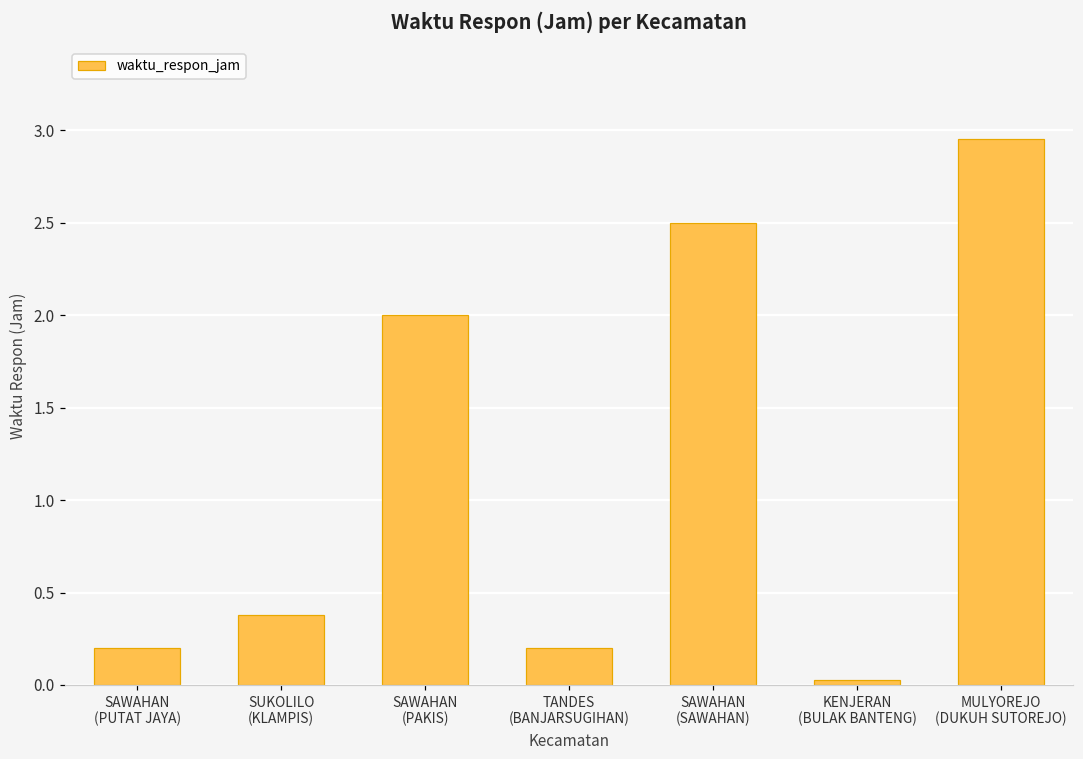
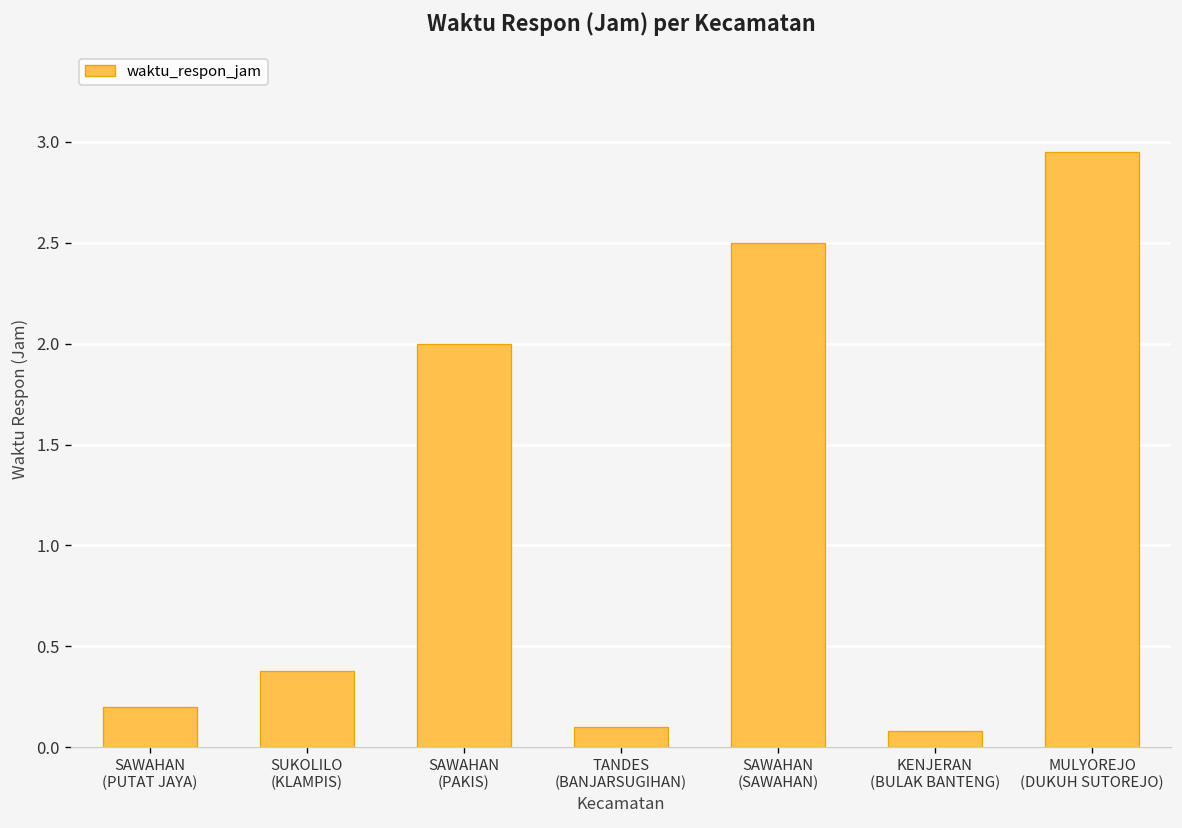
  {
    "SAWAHAN (PUTAT JAYA)": 0.20,
    "SUKOLILO (KLAMPIS)": 0.38,
    "SAWAHAN (PAKIS)": 2.00,
-   "TANDES (BANJARSUGIHAN)": 0.2,
+   "TANDES (BANJARSUGIHAN)": 0.1,
    "SAWAHAN (SAWAHAN)": 2.50,
-   "KENJERAN (BULAK BANTENG)": 0.03,
+   "KENJERAN (BULAK BANTENG)": 0.08,
    "MULYOREJO (DUKUH SUTOREJO)": 2.95
  }
